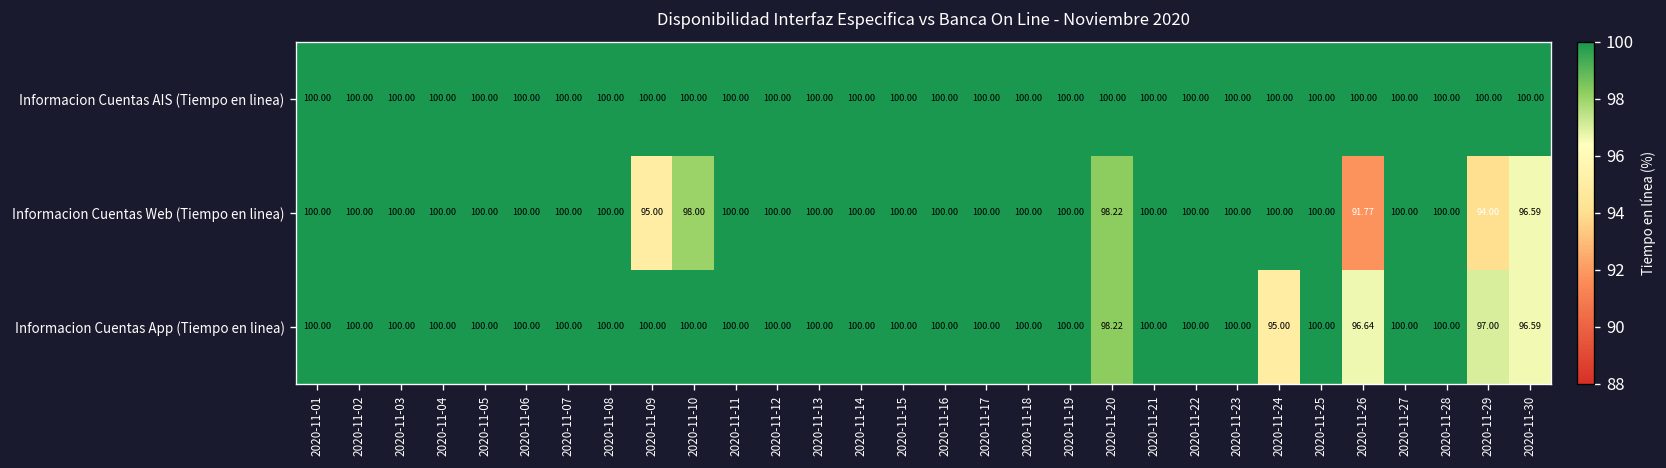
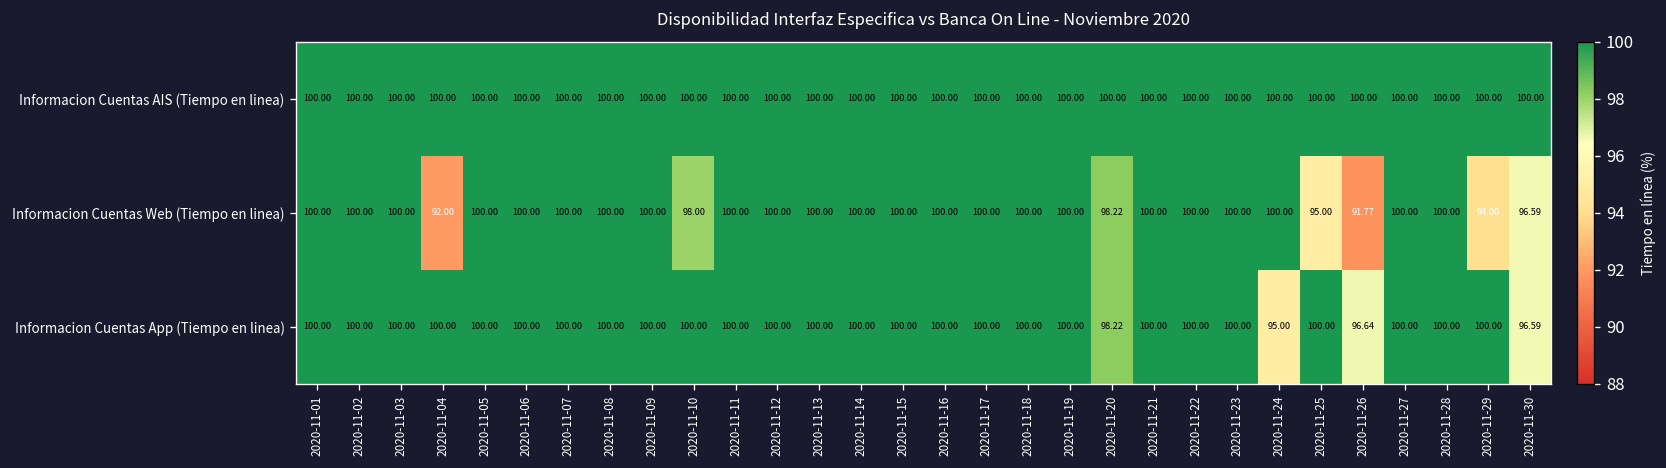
  {
    "Informacion Cuentas AIS (Tiempo en linea)": {
      "2020-11-01": 100.00,
      "2020-11-02": 100.00,
      "2020-11-03": 100.00,
      "2020-11-04": 100.00,
      "2020-11-05": 100.00,
      "2020-11-06": 100.00,
      "2020-11-07": 100.00,
      "2020-11-08": 100.00,
      "2020-11-09": 100.00,
      "2020-11-10": 100.00,
      "2020-11-11": 100.00,
      "2020-11-12": 100.00,
      "2020-11-13": 100.00,
      "2020-11-14": 100.00,
      "2020-11-15": 100.00,
      "2020-11-16": 100.00,
      "2020-11-17": 100.00,
      "2020-11-18": 100.00,
      "2020-11-19": 100.00,
      "2020-11-20": 100.00,
      "2020-11-21": 100.00,
      "2020-11-22": 100.00,
      "2020-11-23": 100.00,
      "2020-11-24": 100.00,
      "2020-11-25": 100.00,
      "2020-11-26": 100.00,
      "2020-11-27": 100.00,
      "2020-11-28": 100.00,
      "2020-11-29": 100.00,
      "2020-11-30": 100.00
    },
    "Informacion Cuentas Web (Tiempo en linea)": {
      "2020-11-01": 100.00,
      "2020-11-02": 100.00,
      "2020-11-03": 100.00,
-     "2020-11-04": 100.00,
+     "2020-11-04": 92.00,
      "2020-11-05": 100.00,
      "2020-11-06": 100.00,
      "2020-11-07": 100.00,
      "2020-11-08": 100.00,
-     "2020-11-09": 95.00,
+     "2020-11-09": 100.00,
      "2020-11-10": 98.00,
      "2020-11-11": 100.00,
      "2020-11-12": 100.00,
      "2020-11-13": 100.00,
      "2020-11-14": 100.00,
      "2020-11-15": 100.00,
      "2020-11-16": 100.00,
      "2020-11-17": 100.00,
      "2020-11-18": 100.00,
      "2020-11-19": 100.00,
      "2020-11-20": 98.22,
      "2020-11-21": 100.00,
      "2020-11-22": 100.00,
      "2020-11-23": 100.00,
      "2020-11-24": 100.00,
-     "2020-11-25": 100.00,
+     "2020-11-25": 95.00,
      "2020-11-26": 91.77,
      "2020-11-27": 100.00,
      "2020-11-28": 100.00,
      "2020-11-29": 94.00,
      "2020-11-30": 96.59
    },
    "Informacion Cuentas App (Tiempo en linea)": {
      "2020-11-01": 100.00,
      "2020-11-02": 100.00,
      "2020-11-03": 100.00,
      "2020-11-04": 100.00,
      "2020-11-05": 100.00,
      "2020-11-06": 100.00,
      "2020-11-07": 100.00,
      "2020-11-08": 100.00,
      "2020-11-09": 100.00,
      "2020-11-10": 100.00,
      "2020-11-11": 100.00,
      "2020-11-12": 100.00,
      "2020-11-13": 100.00,
      "2020-11-14": 100.00,
      "2020-11-15": 100.00,
      "2020-11-16": 100.00,
      "2020-11-17": 100.00,
      "2020-11-18": 100.00,
      "2020-11-19": 100.00,
      "2020-11-20": 98.22,
      "2020-11-21": 100.00,
      "2020-11-22": 100.00,
      "2020-11-23": 100.00,
      "2020-11-24": 95.00,
      "2020-11-25": 100.00,
      "2020-11-26": 96.64,
      "2020-11-27": 100.00,
      "2020-11-28": 100.00,
-     "2020-11-29": 97.00,
+     "2020-11-29": 100.00,
      "2020-11-30": 96.59
    }
  }
